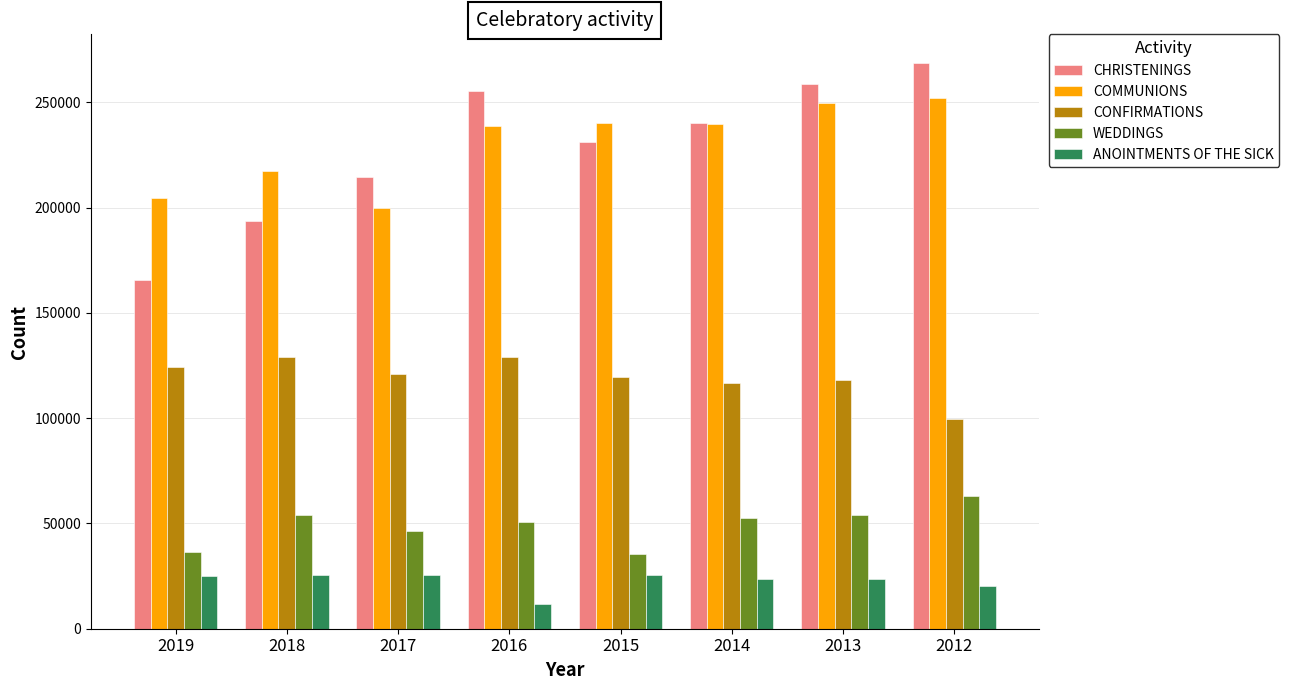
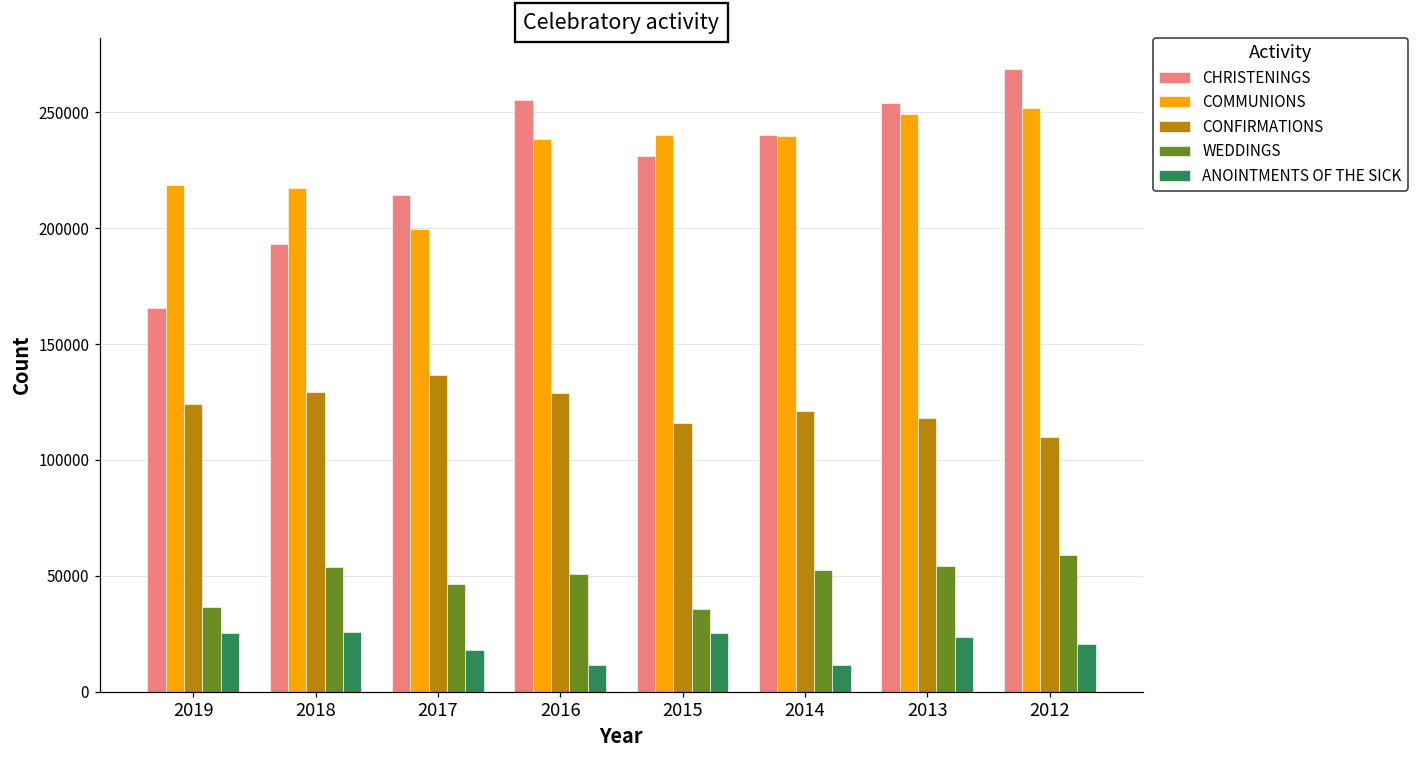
  {
    "CHRISTENINGS": {
      "2019": 166000,
      "2018": 193000,
      "2017": 214000,
      "2016": 255000,
      "2015": 231000,
      "2014": 240000,
-     "2013": 258000,
+     "2013": 254000,
      "2012": 269000
    },
    "COMMUNIONS": {
-     "2019": 205000,
+     "2019": 219000,
      "2018": 217000,
      "2017": 200000,
      "2016": 239000,
      "2015": 240000,
      "2014": 240000,
      "2013": 250000,
      "2012": 252000
    },
    "CONFIRMATIONS": {
      "2019": 124000,
      "2018": 129000,
-     "2017": 121000,
+     "2017": 137000,
      "2016": 129000,
-     "2015": 120000,
-     "2014": 117000,
+     "2015": 116000,
+     "2014": 121000,
      "2013": 118000,
-     "2012": 99000
+     "2012": 110000
    },
    "WEDDINGS": {
      "2019": 37000,
      "2018": 54000,
      "2017": 47000,
      "2016": 51000,
      "2015": 36000,
      "2014": 52000,
      "2013": 54000,
-     "2012": 63000
+     "2012": 59000
    },
    "ANOINTMENTS OF THE SICK": {
      "2019": 25000,
      "2018": 26000,
-     "2017": 25000,
+     "2017": 18000,
      "2016": 12000,
      "2015": 25000,
-     "2014": 24000,
+     "2014": 12000,
      "2013": 23000,
      "2012": 20000
    }
  }
